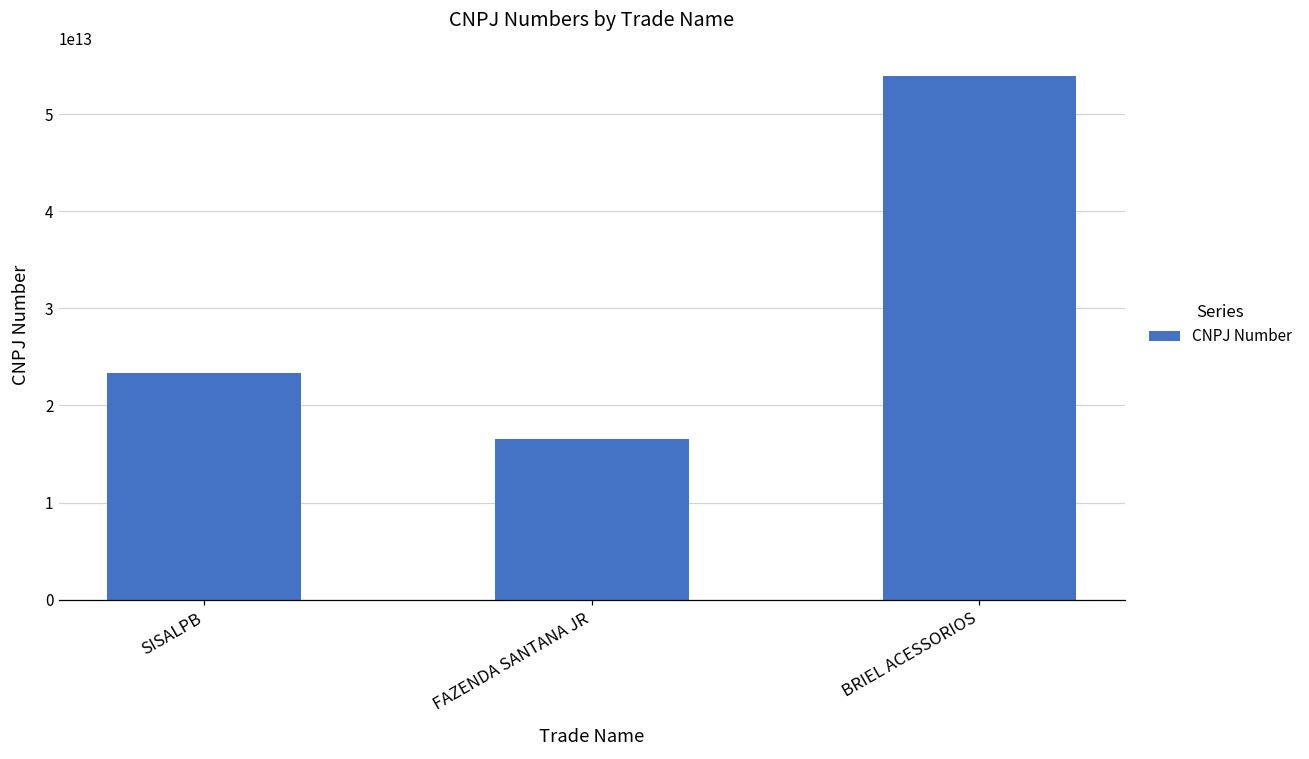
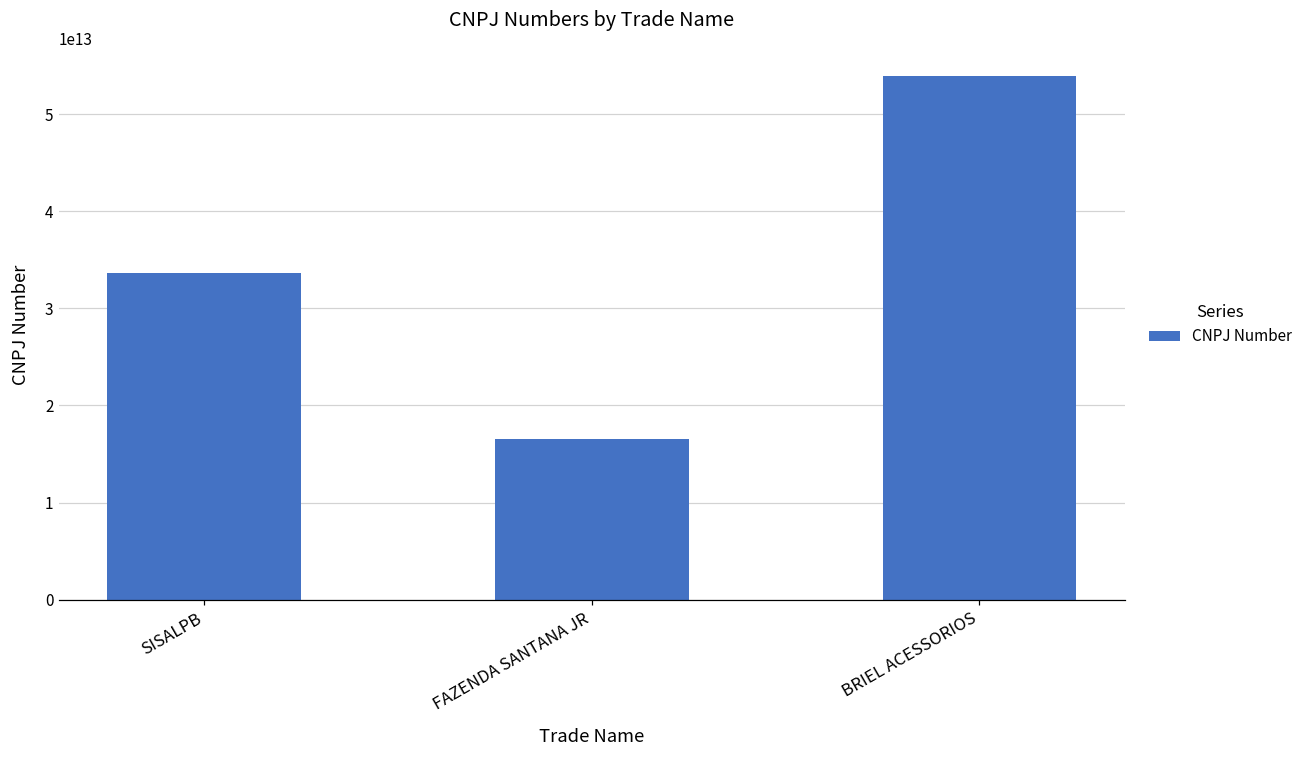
  {
-   "SISALPB": 23000000000000,
+   "SISALPB": 34000000000000,
    "FAZENDA SANTANA JR": 17000000000000,
    "BRIEL ACESSORIOS": 54000000000000
  }
